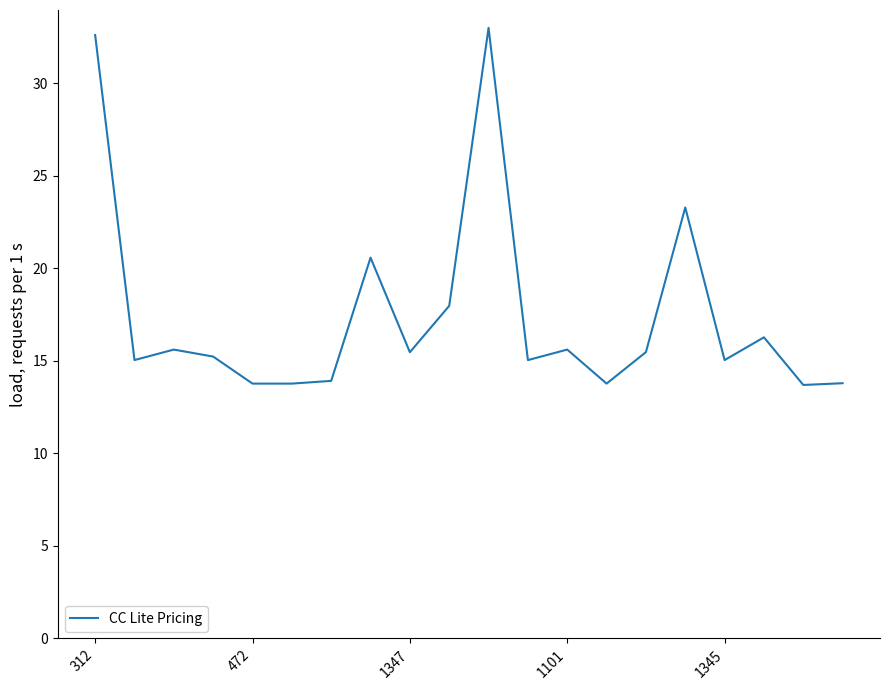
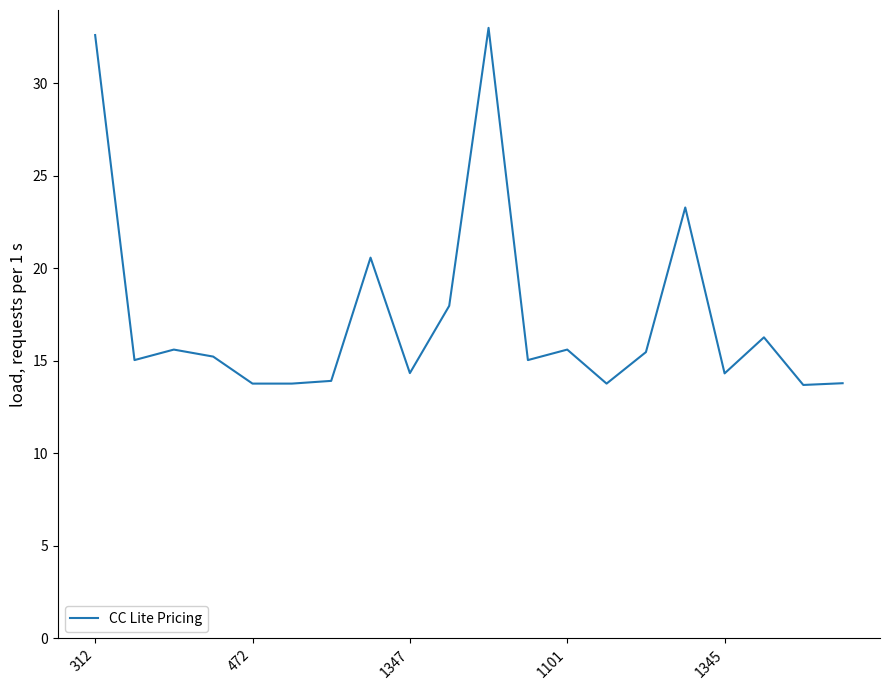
  {
    "312": 32.6,
    "472": 13.8,
-   "1347": 15.5,
+   "1347": 14.3,
    "1101": 15.6,
-   "1345": 15.0
+   "1345": 14.3
  }
